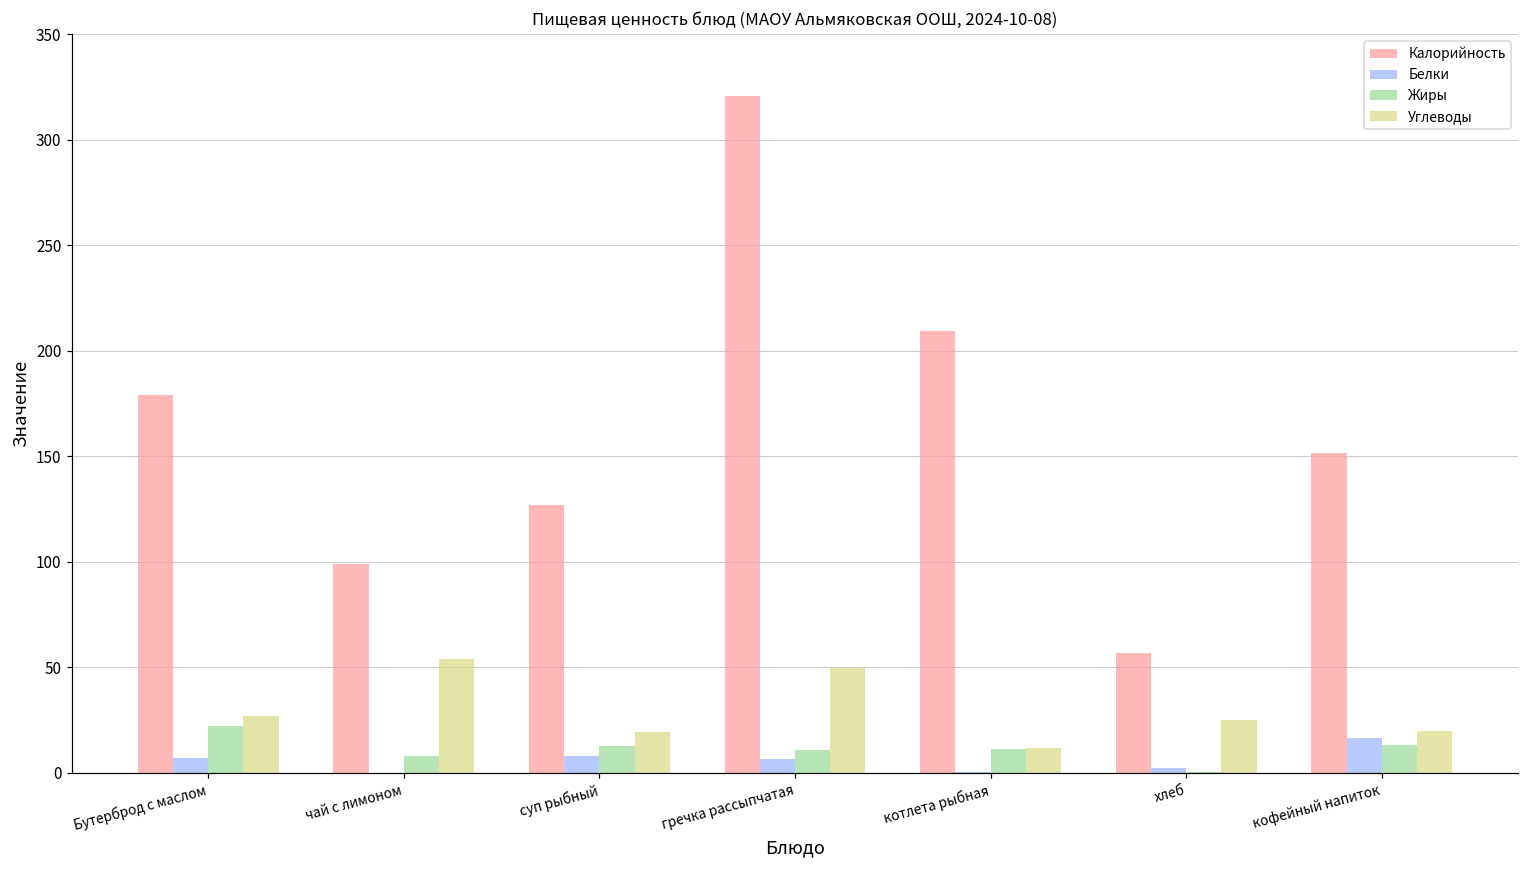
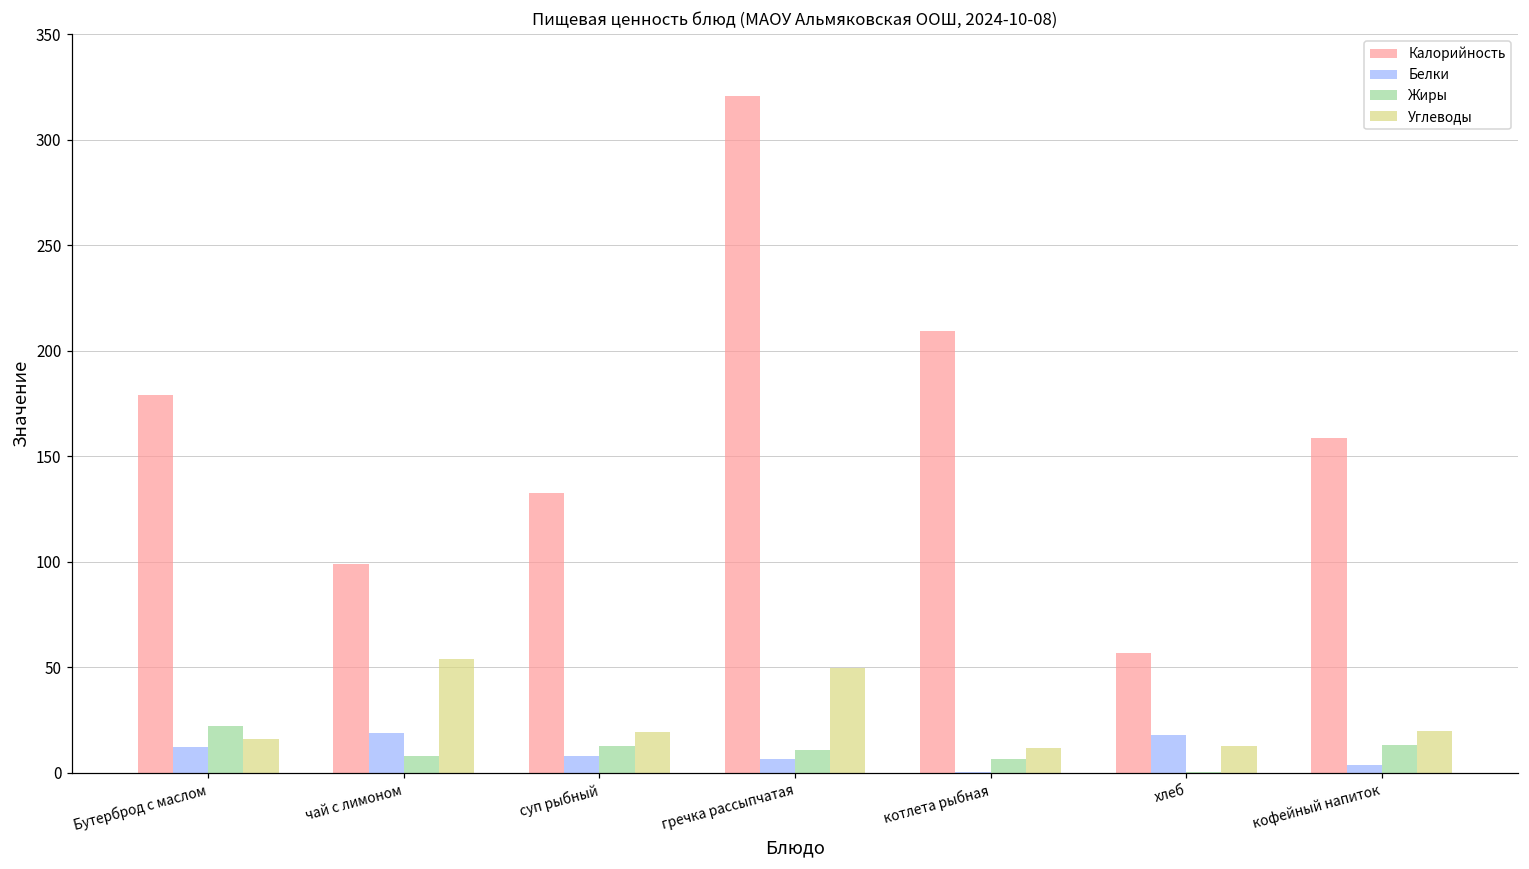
  {
    "Калорийность": {
      "Бутерброд с маслом": 179,
      "чай с лимоном": 99,
-     "суп рыбный": 127,
+     "суп рыбный": 133,
      "гречка рассыпчатая": 321,
      "котлета рыбная": 210,
      "хлеб": 57,
-     "кофейный напиток": 152
+     "кофейный напиток": 159
    },
    "Белки": {
-     "Бутерброд с маслом": 7,
-     "чай с лимоном": 0,
+     "Бутерброд с маслом": 12,
+     "чай с лимоном": 19,
      "суп рыбный": 8,
      "гречка рассыпчатая": 7,
-     "хлеб": 2,
-     "кофейный напиток": 16
+     "хлеб": 18,
+     "кофейный напиток": 4
    },
    "Жиры": {
      "Бутерброд с маслом": 22,
      "чай с лимоном": 8,
      "суп рыбный": 13,
      "гречка рассыпчатая": 11,
-     "котлета рыбная": 11,
+     "котлета рыбная": 6,
      "кофейный напиток": 13
    },
    "Углеводы": {
-     "Бутерброд с маслом": 27,
+     "Бутерброд с маслом": 16,
      "чай с лимоном": 54,
      "суп рыбный": 19,
      "гречка рассыпчатая": 50,
      "котлета рыбная": 12,
-     "хлеб": 25,
+     "хлеб": 13,
      "кофейный напиток": 20
    }
  }
